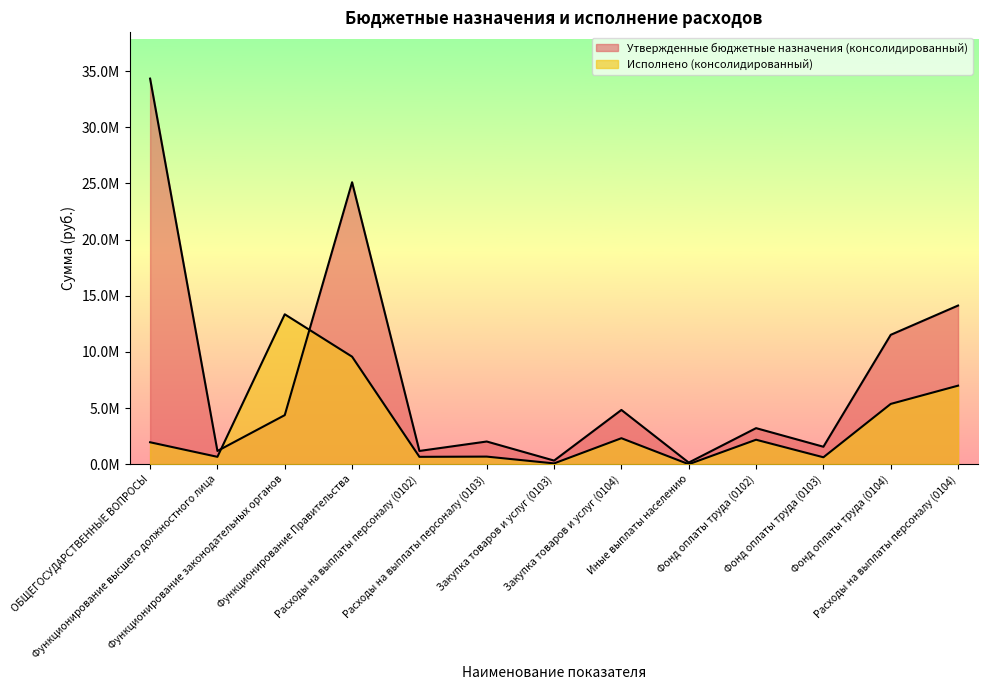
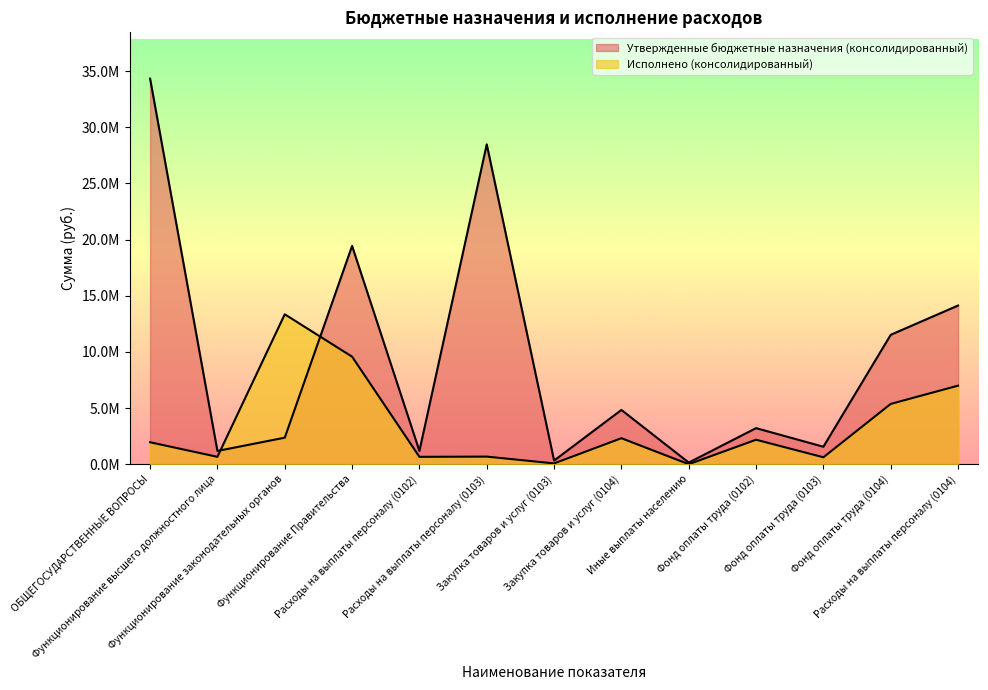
  {
    "Утвержденные бюджетные назначения (консолидированный)": {
      "ОБЩЕГОСУДАРСТВЕННЫЕ ВОПРОСЫ": 34300000,
      "Функционирование высшего должностного лица": 1200000,
-     "Функционирование законодательных органов": 4400000,
-     "Функционирование Правительства": 25100000,
+     "Функционирование законодательных органов": 2400000,
+     "Функционирование Правительства": 19400000,
      "Расходы на выплаты персоналу (0102)": 1200000,
-     "Расходы на выплаты персоналу (0103)": 2000000,
+     "Расходы на выплаты персоналу (0103)": 28500000,
      "Закупка товаров и услуг (0103)": 300000,
      "Закупка товаров и услуг (0104)": 4800000,
      "Фонд оплаты труда (0102)": 3200000,
      "Фонд оплаты труда (0103)": 1600000,
      "Фонд оплаты труда (0104)": 11500000,
      "Расходы на выплаты персоналу (0104)": 14100000
    },
    "Исполнено (консолидированный)": {
      "ОБЩЕГОСУДАРСТВЕННЫЕ ВОПРОСЫ": 2000000,
      "Функционирование высшего должностного лица": 700000,
      "Функционирование законодательных органов": 13300000,
      "Функционирование Правительства": 9600000,
      "Расходы на выплаты персоналу (0102)": 700000,
      "Расходы на выплаты персоналу (0103)": 700000,
      "Закупка товаров и услуг (0103)": 100000,
      "Закупка товаров и услуг (0104)": 2300000,
      "Фонд оплаты труда (0102)": 2200000,
      "Фонд оплаты труда (0103)": 600000,
      "Фонд оплаты труда (0104)": 5400000,
      "Расходы на выплаты персоналу (0104)": 7000000
    }
  }
